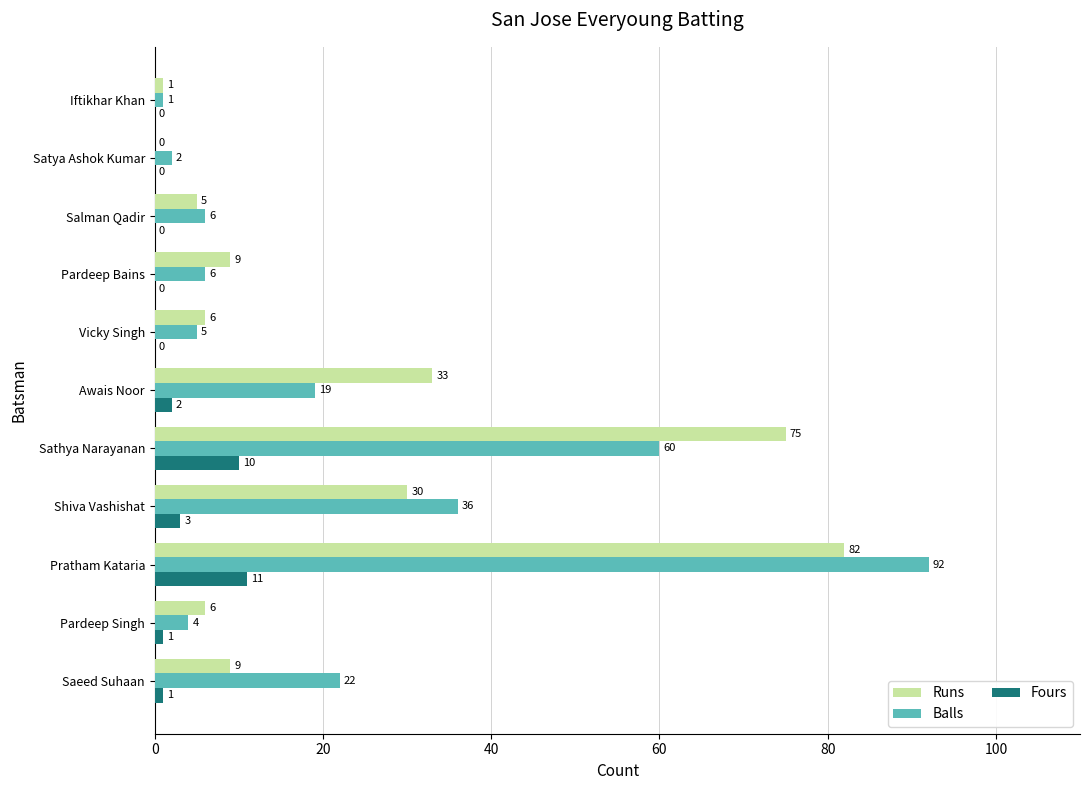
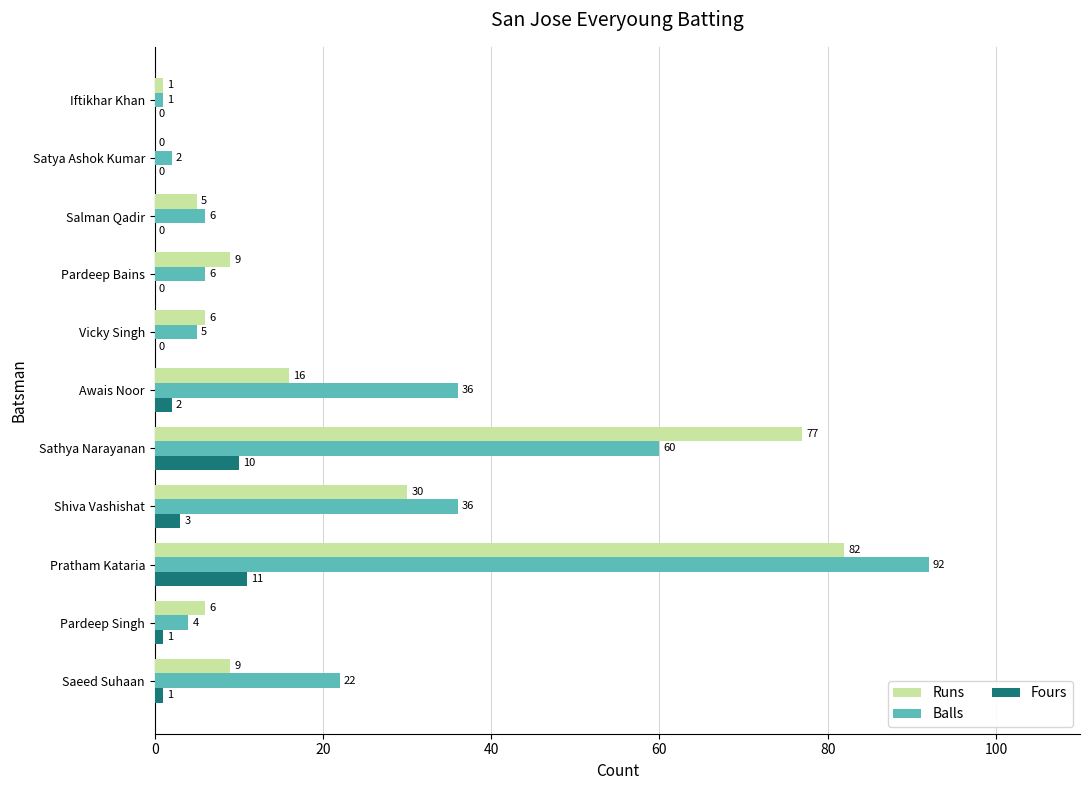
  {
    "Runs": {
      "Iftikhar Khan": 1,
      "Satya Ashok Kumar": 0,
      "Salman Qadir": 5,
      "Pardeep Bains": 9,
      "Vicky Singh": 6,
-     "Awais Noor": 33,
-     "Sathya Narayanan": 75,
+     "Awais Noor": 16,
+     "Sathya Narayanan": 77,
      "Shiva Vashishat": 30,
      "Pratham Kataria": 82,
      "Pardeep Singh": 6,
      "Saeed Suhaan": 9
    },
    "Balls": {
      "Iftikhar Khan": 1,
      "Satya Ashok Kumar": 2,
      "Salman Qadir": 6,
      "Pardeep Bains": 6,
      "Vicky Singh": 5,
-     "Awais Noor": 19,
+     "Awais Noor": 36,
      "Sathya Narayanan": 60,
      "Shiva Vashishat": 36,
      "Pratham Kataria": 92,
      "Pardeep Singh": 4,
      "Saeed Suhaan": 22
    },
    "Fours": {
      "Iftikhar Khan": 0,
      "Satya Ashok Kumar": 0,
      "Salman Qadir": 0,
      "Pardeep Bains": 0,
      "Vicky Singh": 0,
      "Awais Noor": 2,
      "Sathya Narayanan": 10,
      "Shiva Vashishat": 3,
      "Pratham Kataria": 11,
      "Pardeep Singh": 1,
      "Saeed Suhaan": 1
    }
  }
